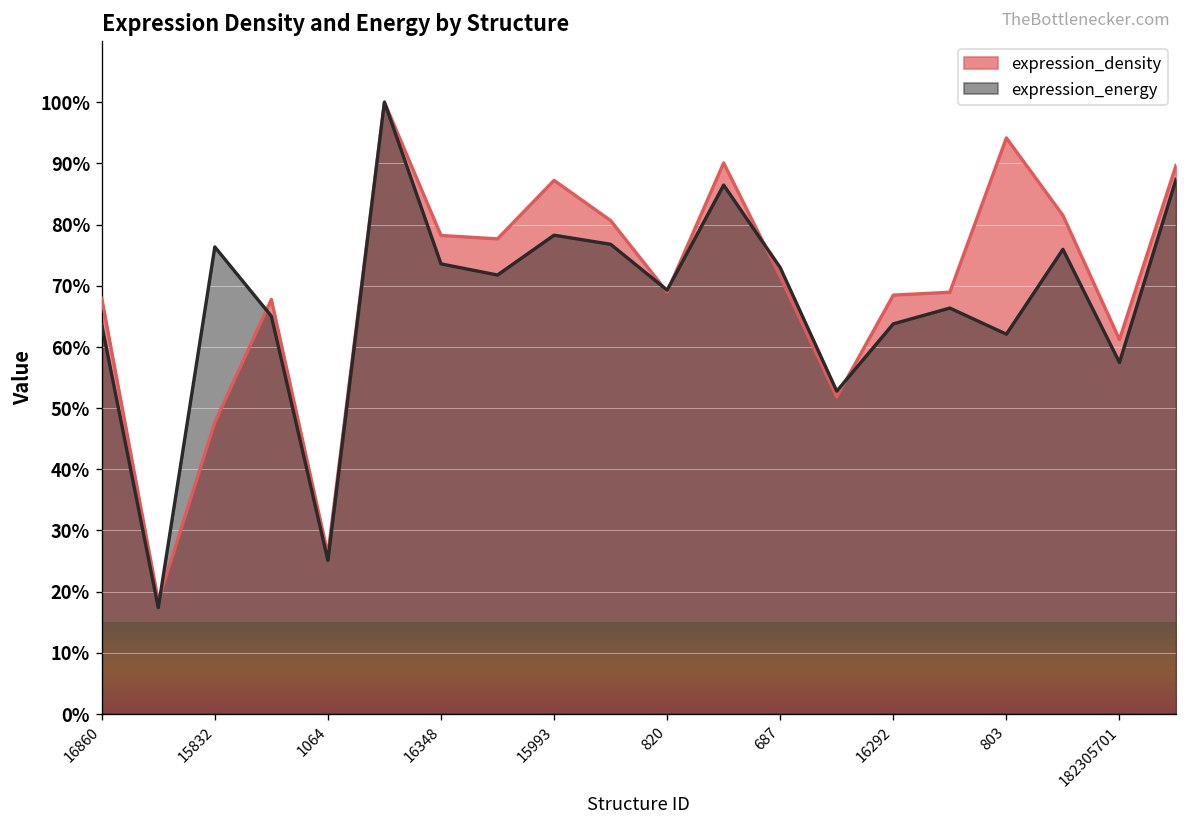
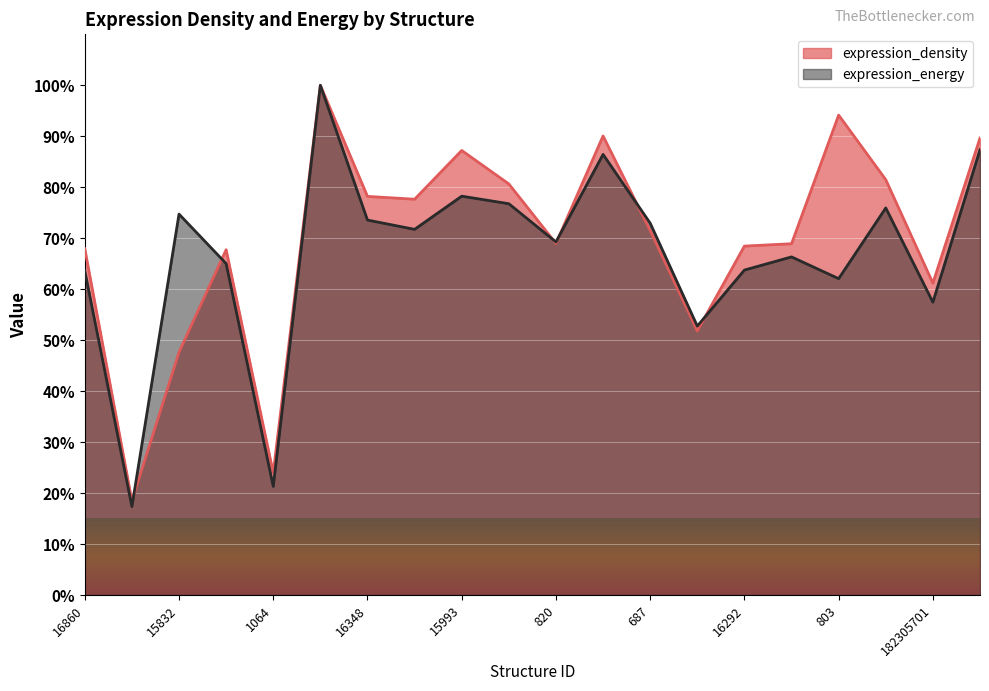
  {
    "expression_density": {
      "16860": "68%",
      "15832": "48%",
-     "1064": "26%",
+     "1064": "24%",
      "16348": "78%",
      "15993": "87%",
      "687": "72%",
      "16292": "68%",
      "803": "94%",
      "182305701": "61%"
    },
    "expression_energy": {
      "16860": "64%",
-     "15832": "76%",
-     "1064": "25%",
+     "15832": "75%",
+     "1064": "21%",
      "16348": "74%",
      "15993": "78%",
      "687": "73%",
      "16292": "64%",
      "803": "62%",
      "182305701": "57%"
    }
  }
